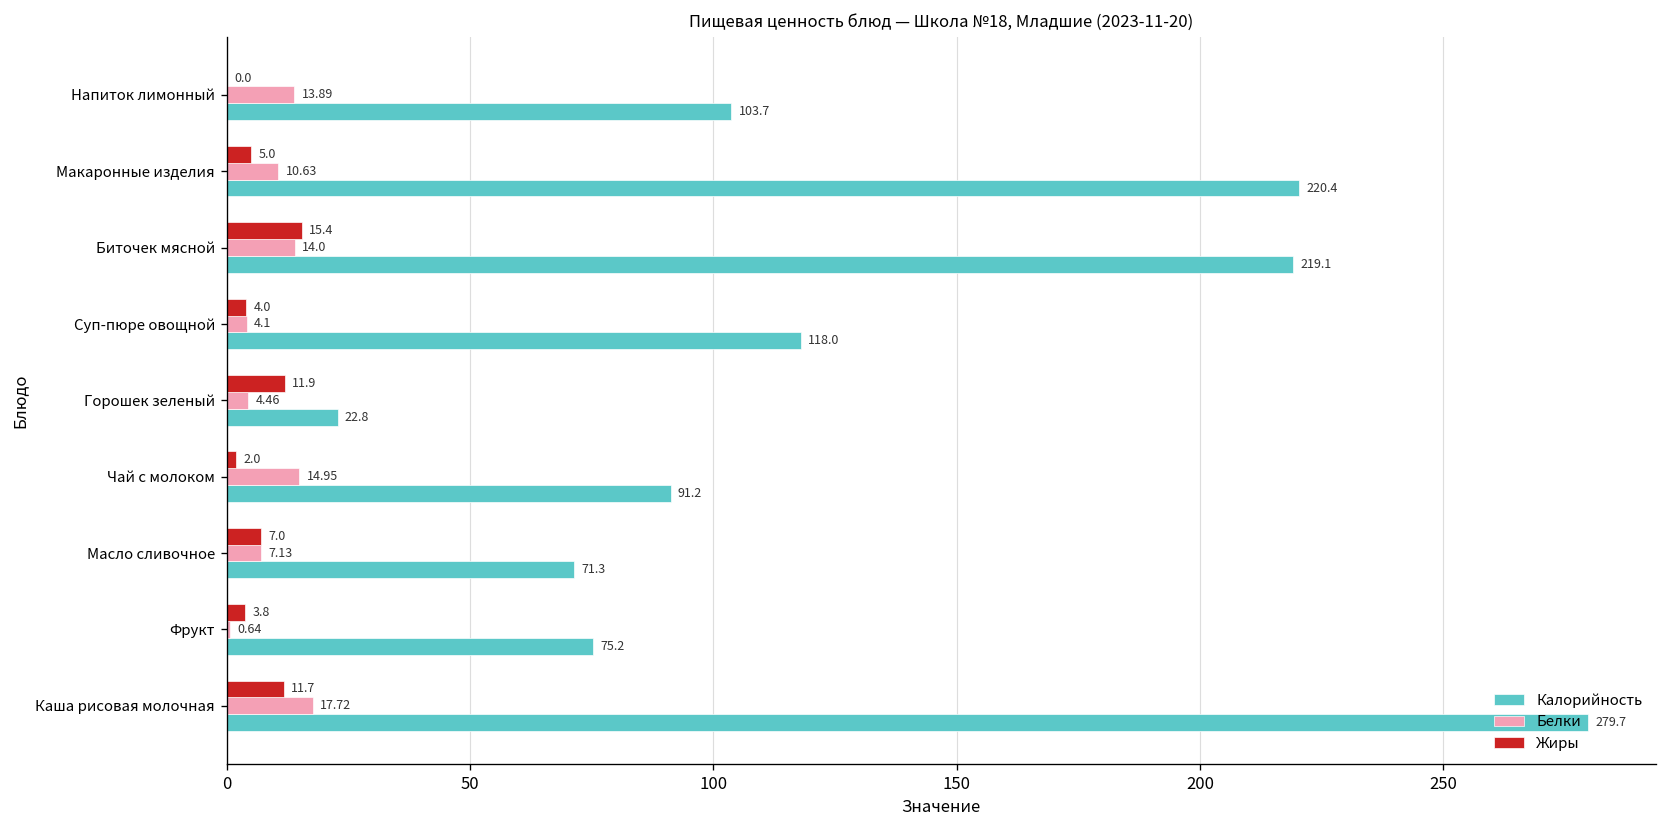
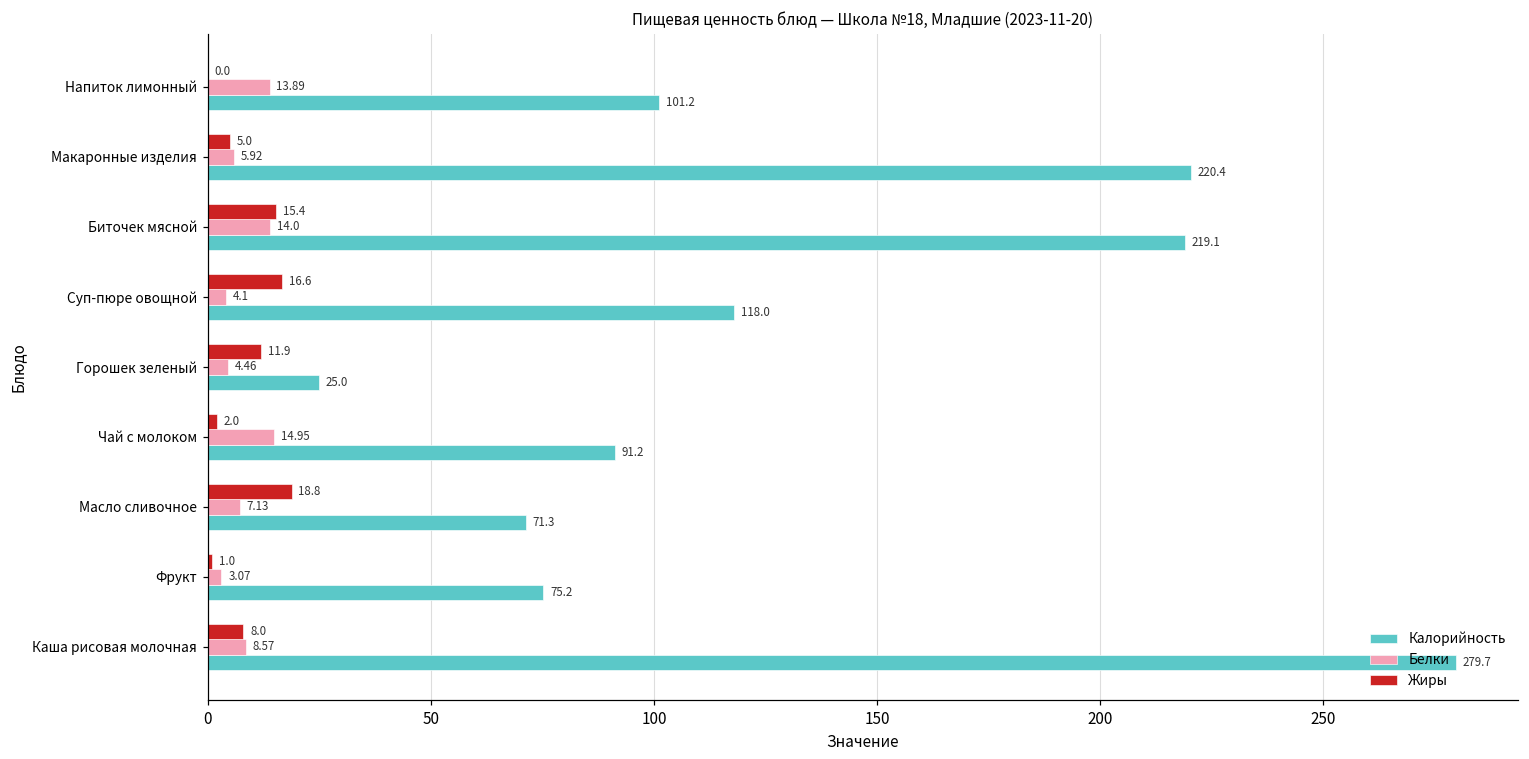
  {
    "Калорийность": {
-     "Напиток лимонный": 103.7,
+     "Напиток лимонный": 101.2,
      "Макаронные изделия": 220.4,
      "Биточек мясной": 219.1,
      "Суп-пюре овощной": 118.0,
-     "Горошек зеленый": 22.8,
+     "Горошек зеленый": 25.0,
      "Чай с молоком": 91.2,
      "Масло сливочное": 71.3,
      "Фрукт": 75.2,
      "Каша рисовая молочная": 279.7
    },
    "Белки": {
      "Напиток лимонный": 13.89,
-     "Макаронные изделия": 10.63,
+     "Макаронные изделия": 5.92,
      "Биточек мясной": 14.0,
      "Суп-пюре овощной": 4.1,
      "Горошек зеленый": 4.46,
      "Чай с молоком": 14.95,
      "Масло сливочное": 7.13,
-     "Фрукт": 0.64,
-     "Каша рисовая молочная": 17.72
+     "Фрукт": 3.07,
+     "Каша рисовая молочная": 8.57
    },
    "Жиры": {
      "Напиток лимонный": 0.0,
      "Макаронные изделия": 5.0,
      "Биточек мясной": 15.4,
-     "Суп-пюре овощной": 4.0,
+     "Суп-пюре овощной": 16.6,
      "Горошек зеленый": 11.9,
      "Чай с молоком": 2.0,
-     "Масло сливочное": 7.0,
-     "Фрукт": 3.8,
-     "Каша рисовая молочная": 11.7
+     "Масло сливочное": 18.8,
+     "Фрукт": 1.0,
+     "Каша рисовая молочная": 8.0
    }
  }
